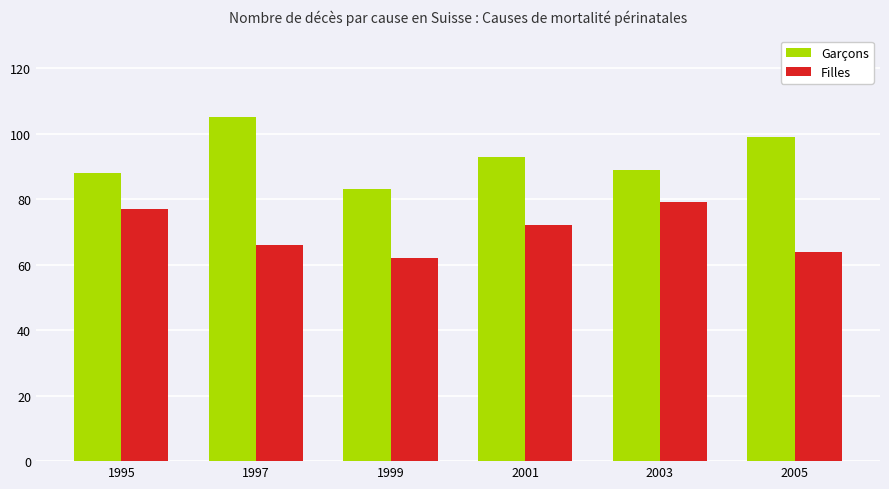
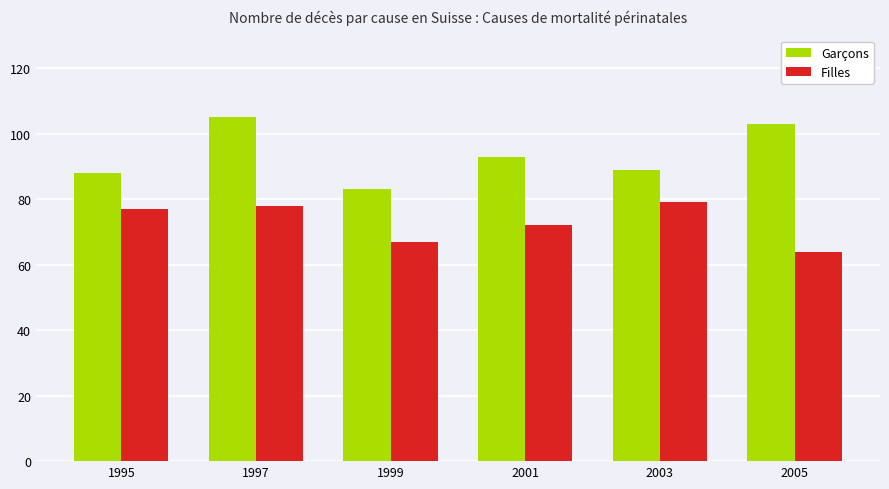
  {
    "Garçons": {
      "1995": 88,
      "1997": 105,
      "1999": 83,
      "2001": 93,
      "2003": 89,
-     "2005": 99
+     "2005": 103
    },
    "Filles": {
      "1995": 77,
-     "1997": 66,
-     "1999": 62,
+     "1997": 78,
+     "1999": 67,
      "2001": 72,
      "2003": 79,
      "2005": 64
    }
  }
